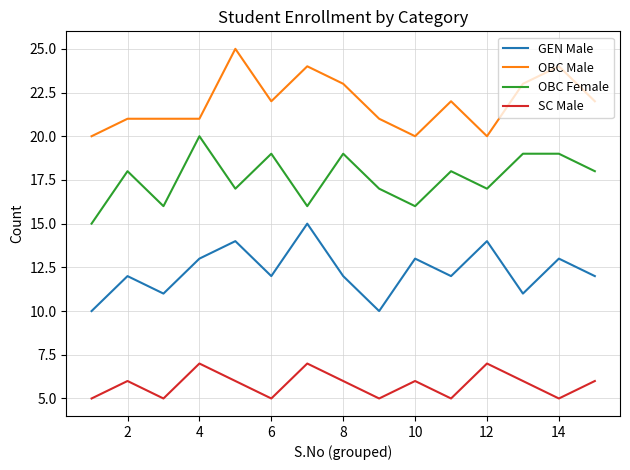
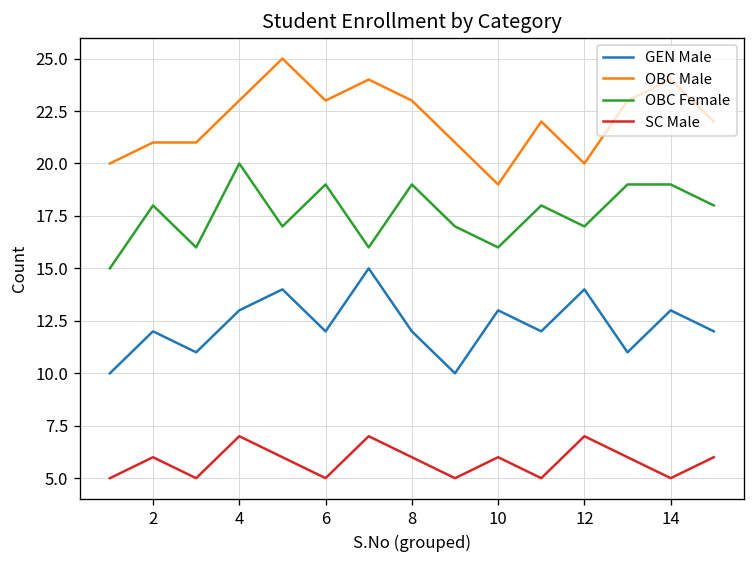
  {
    "GEN Male": {
      "2": 12,
      "4": 13,
      "6": 12,
      "8": 12,
      "10": 13,
      "12": 14,
      "14": 13
    },
    "OBC Male": {
      "2": 21,
-     "4": 21,
-     "6": 22,
+     "4": 23,
+     "6": 23,
      "8": 23,
-     "10": 20,
+     "10": 19,
      "12": 20
    },
    "OBC Female": {
      "2": 18,
      "4": 20,
      "6": 19,
      "8": 19,
      "10": 16,
      "12": 17,
      "14": 19
    },
    "SC Male": {
      "2": 6,
      "4": 7,
      "6": 5,
      "8": 6,
      "10": 6,
      "12": 7,
      "14": 5
    }
  }
